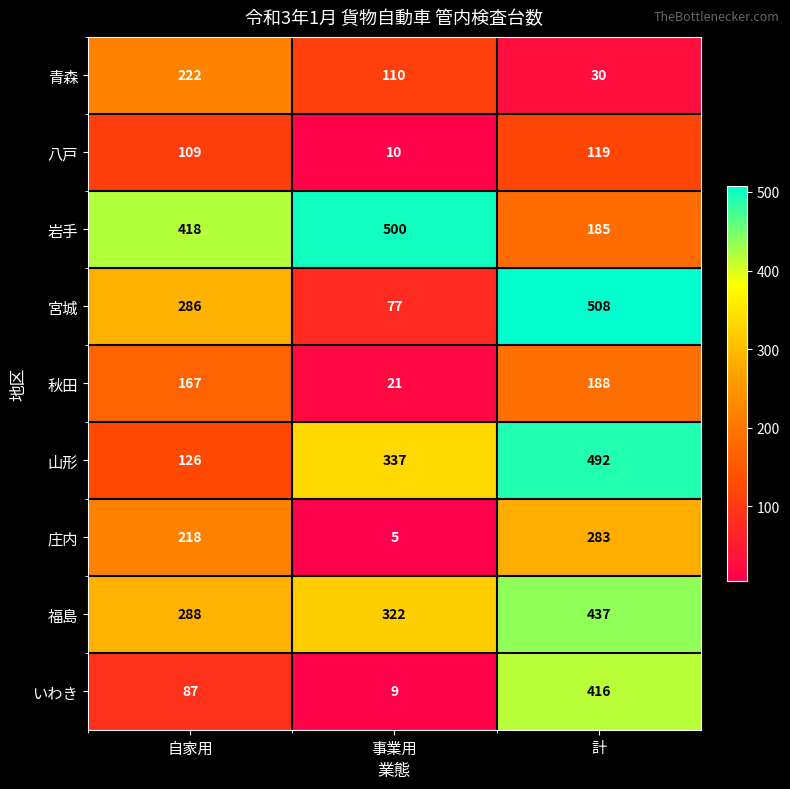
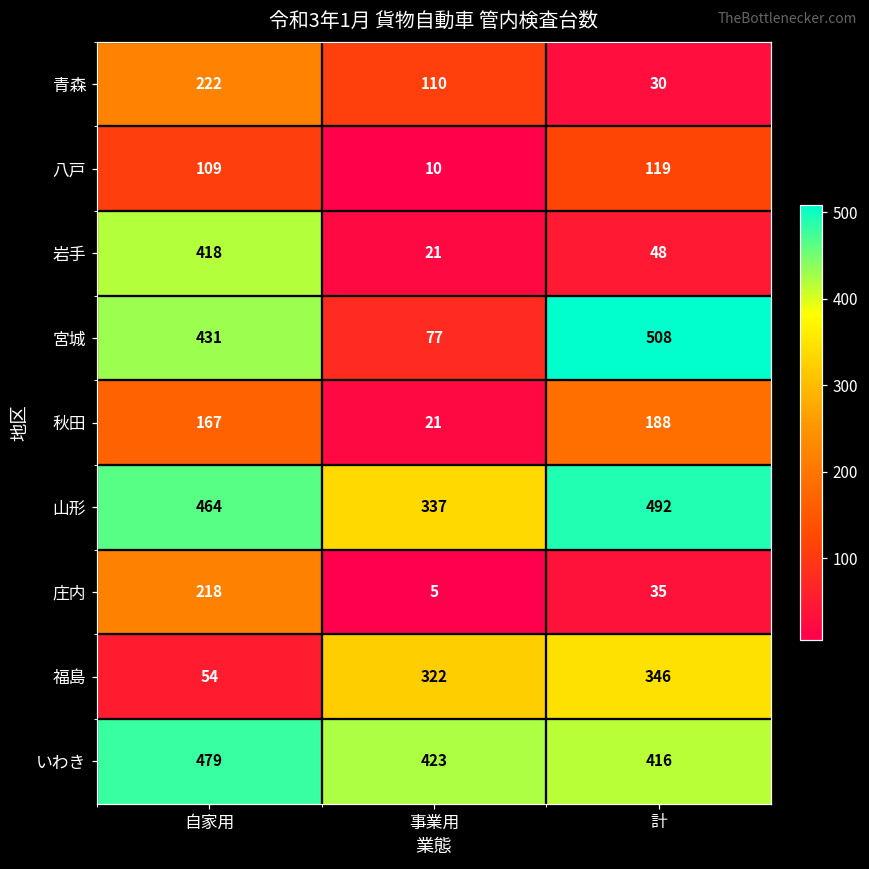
  {
    "青森": {
      "自家用": 222,
      "事業用": 110,
      "計": 30
    },
    "八戸": {
      "自家用": 109,
      "事業用": 10,
      "計": 119
    },
    "岩手": {
      "自家用": 418,
-     "事業用": 500,
-     "計": 185
+     "事業用": 21,
+     "計": 48
    },
    "宮城": {
-     "自家用": 286,
+     "自家用": 431,
      "事業用": 77,
      "計": 508
    },
    "秋田": {
      "自家用": 167,
      "事業用": 21,
      "計": 188
    },
    "山形": {
-     "自家用": 126,
+     "自家用": 464,
      "事業用": 337,
      "計": 492
    },
    "庄内": {
      "自家用": 218,
      "事業用": 5,
-     "計": 283
+     "計": 35
    },
    "福島": {
-     "自家用": 288,
+     "自家用": 54,
      "事業用": 322,
-     "計": 437
+     "計": 346
    },
    "いわき": {
-     "自家用": 87,
-     "事業用": 9,
+     "自家用": 479,
+     "事業用": 423,
      "計": 416
    }
  }
